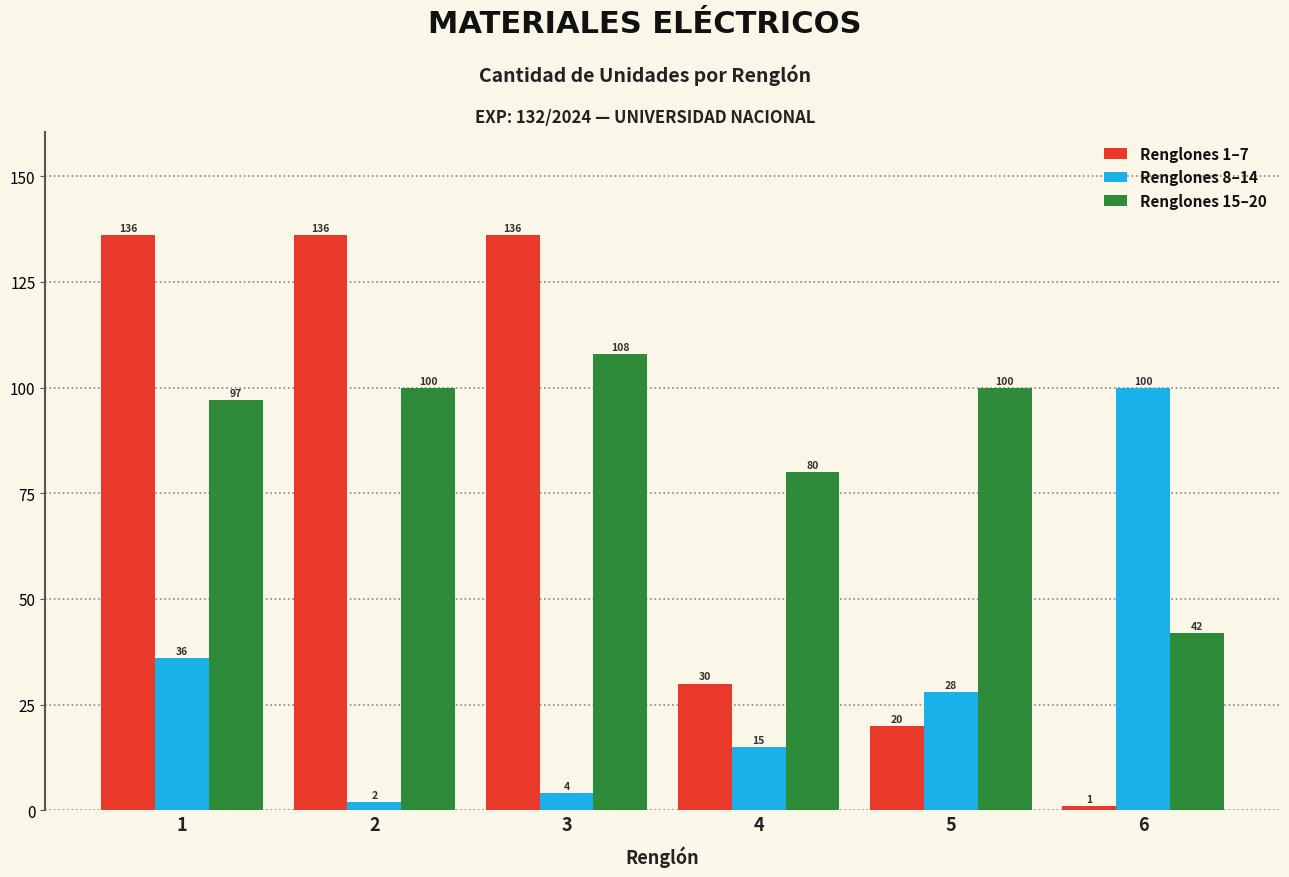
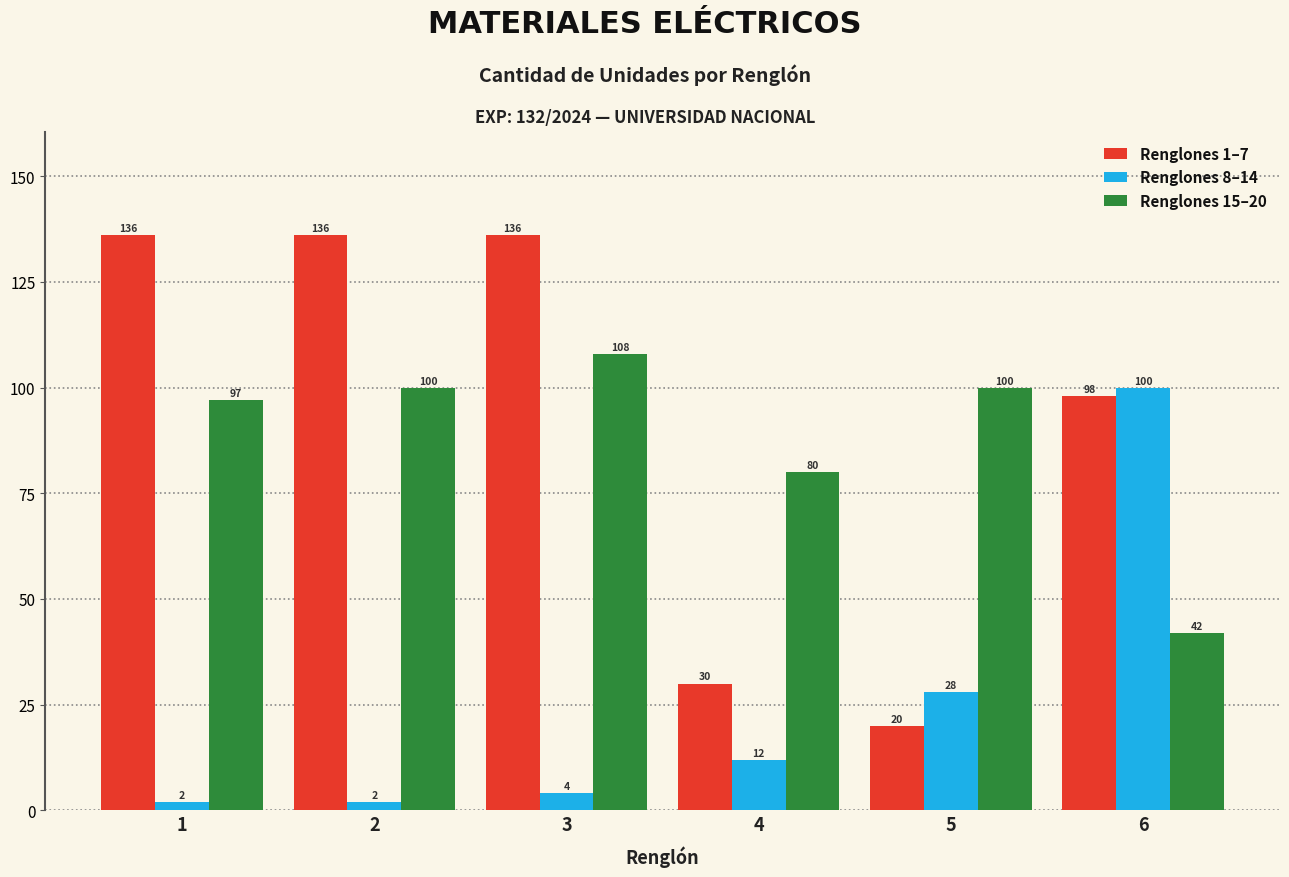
  {
    "Renglones 1–7": {
      "1": 136,
      "2": 136,
      "3": 136,
      "4": 30,
      "5": 20,
-     "6": 1
+     "6": 98
    },
    "Renglones 8–14": {
-     "1": 36,
+     "1": 2,
      "2": 2,
      "3": 4,
-     "4": 15,
+     "4": 12,
      "5": 28,
      "6": 100
    },
    "Renglones 15–20": {
      "1": 97,
      "2": 100,
      "3": 108,
      "4": 80,
      "5": 100,
      "6": 42
    }
  }
